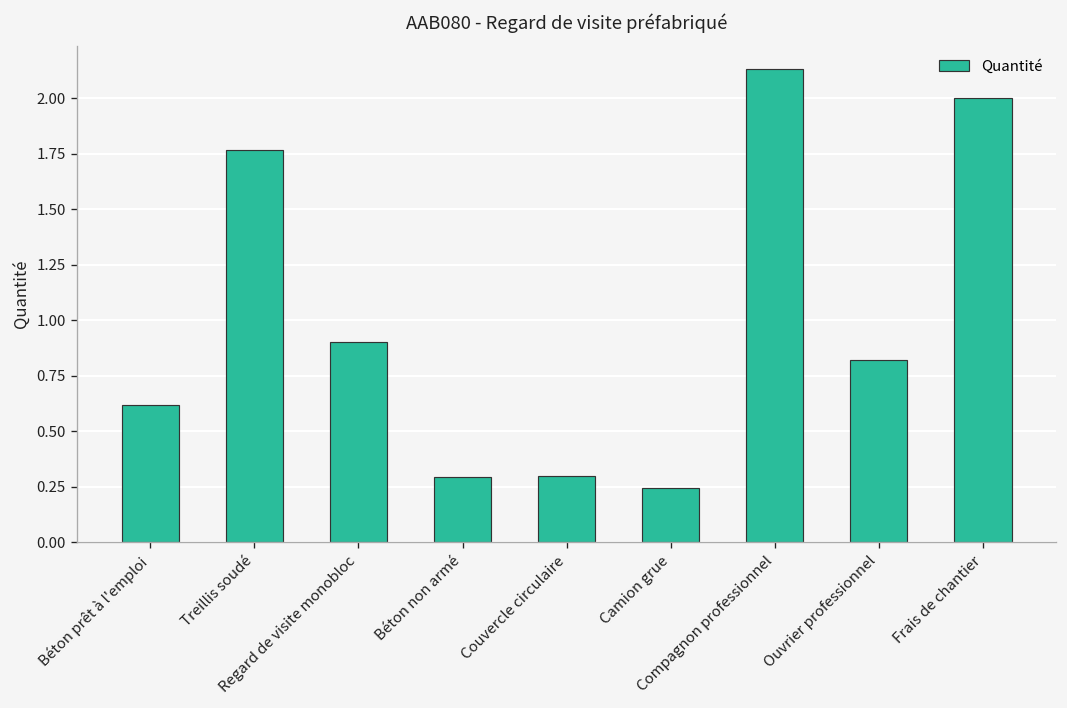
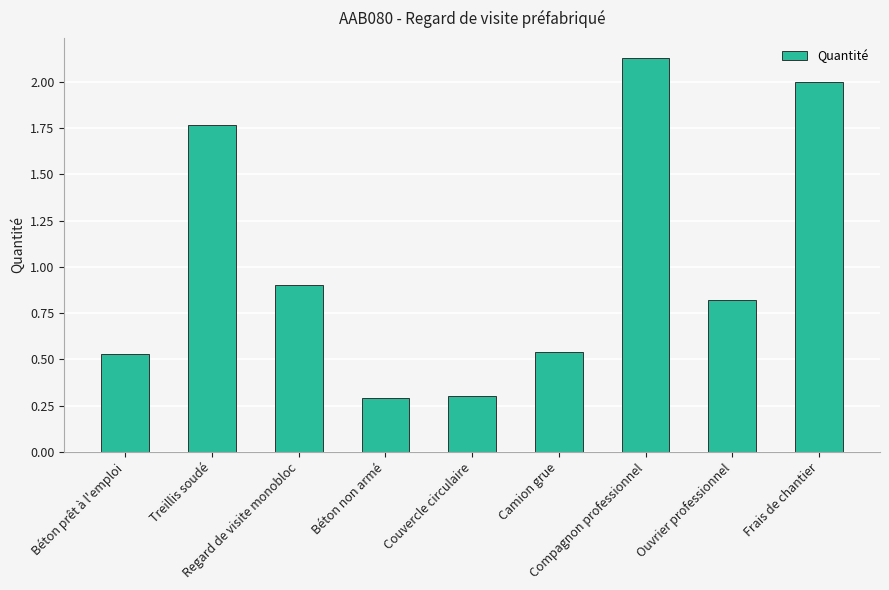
  {
-   "Béton prêt à l'emploi": 0.62,
+   "Béton prêt à l'emploi": 0.53,
    "Treillis soudé": 1.77,
    "Regard de visite monobloc": 0.90,
    "Béton non armé": 0.29,
    "Couvercle circulaire": 0.30,
-   "Camion grue": 0.25,
+   "Camion grue": 0.54,
    "Compagnon professionnel": 2.13,
    "Ouvrier professionnel": 0.82,
    "Frais de chantier": 2.00
  }
